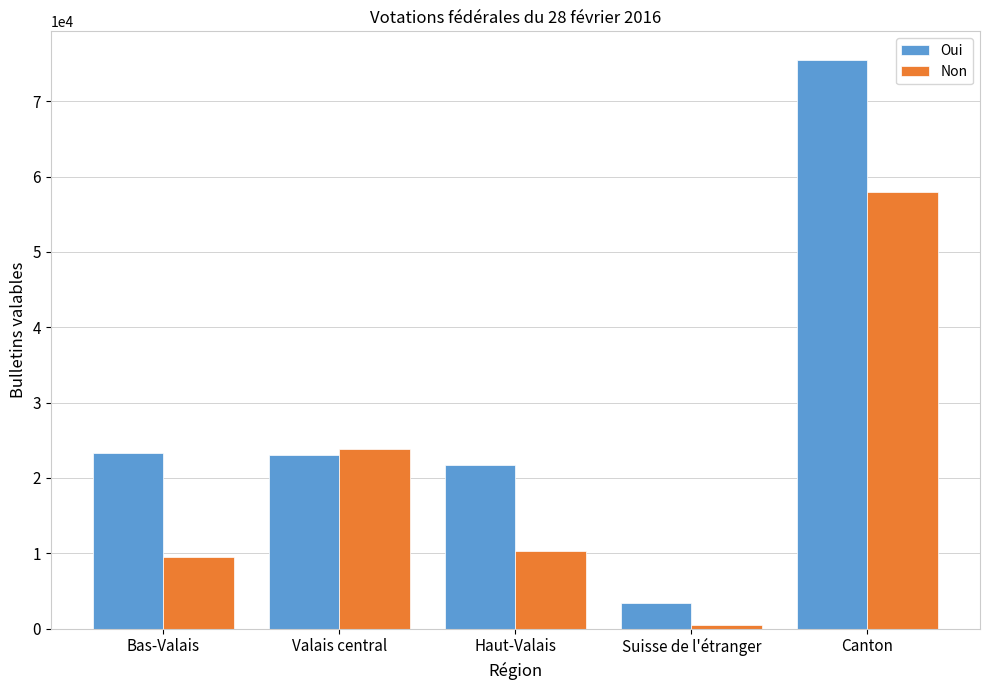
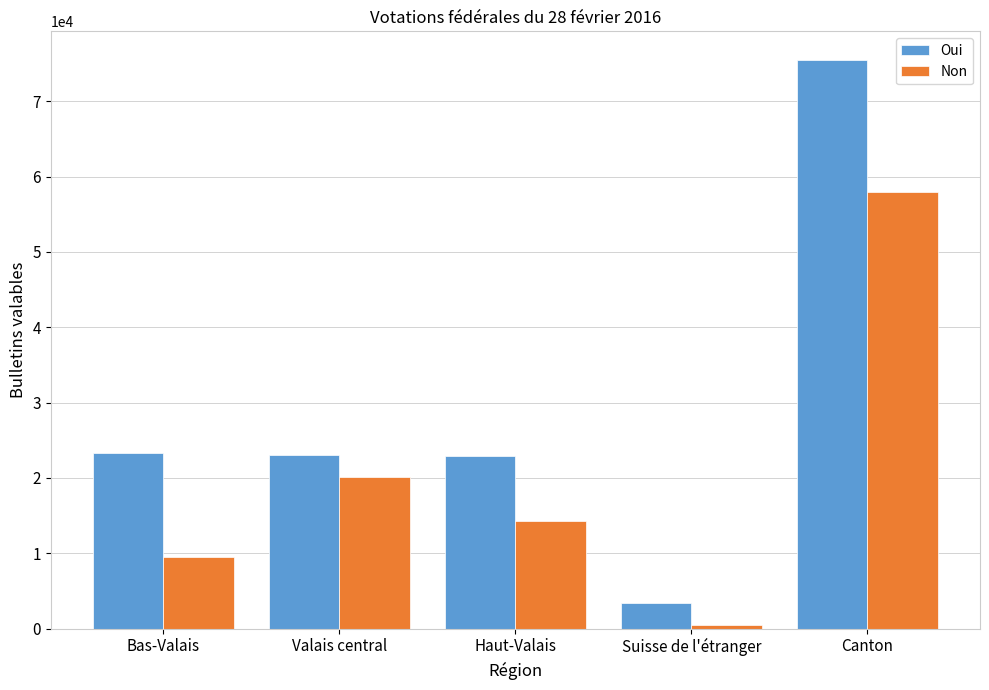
  {
    "Oui": {
      "Bas-Valais": 23000,
      "Valais central": 23000,
-     "Haut-Valais": 22000,
+     "Haut-Valais": 23000,
      "Suisse de l'étranger": 3000,
      "Canton": 76000
    },
    "Non": {
      "Bas-Valais": 10000,
-     "Valais central": 24000,
-     "Haut-Valais": 10000,
+     "Valais central": 20000,
+     "Haut-Valais": 14000,
      "Suisse de l'étranger": 0,
      "Canton": 58000
    }
  }
